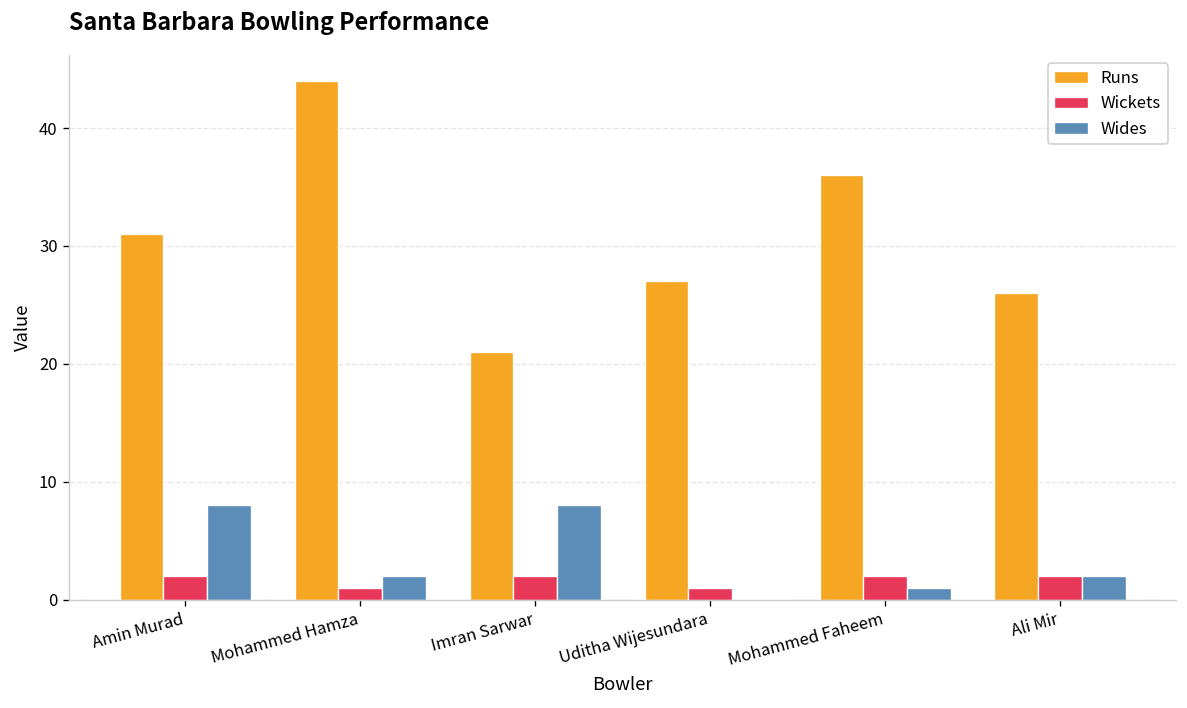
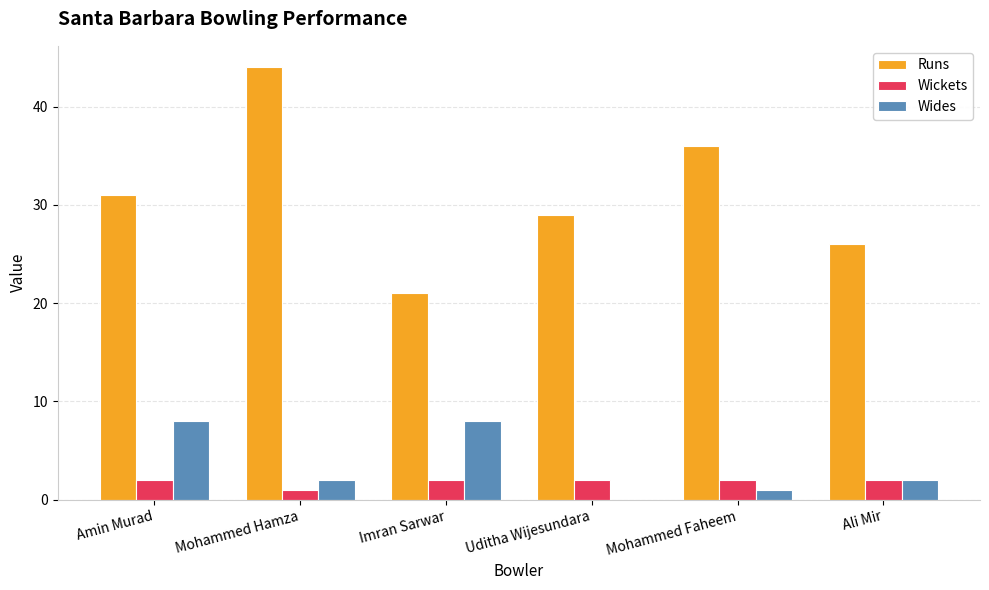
  {
    "Runs": {
      "Amin Murad": 31,
      "Mohammed Hamza": 44,
      "Imran Sarwar": 21,
-     "Uditha Wijesundara": 27,
+     "Uditha Wijesundara": 29,
      "Mohammed Faheem": 36,
      "Ali Mir": 26
    },
    "Wickets": {
      "Amin Murad": 2,
      "Mohammed Hamza": 1,
      "Imran Sarwar": 2,
-     "Uditha Wijesundara": 1,
+     "Uditha Wijesundara": 2,
      "Mohammed Faheem": 2,
      "Ali Mir": 2
    },
    "Wides": {
      "Amin Murad": 8,
      "Mohammed Hamza": 2,
      "Imran Sarwar": 8,
      "Uditha Wijesundara": 0,
      "Mohammed Faheem": 1,
      "Ali Mir": 2
    }
  }
